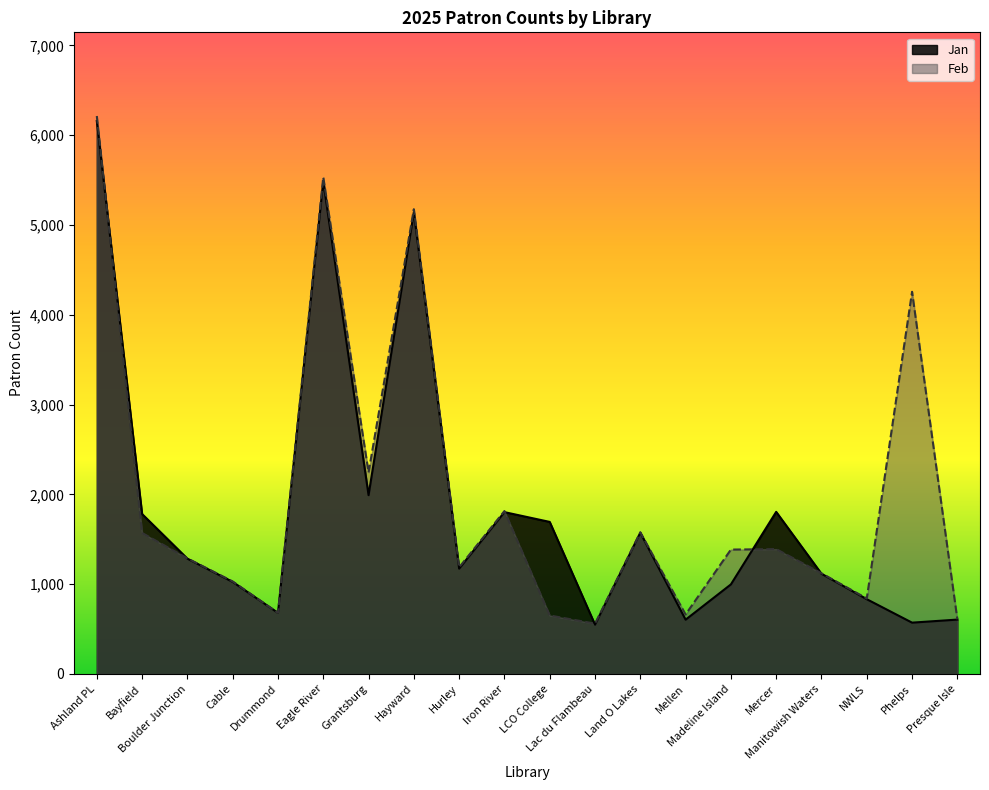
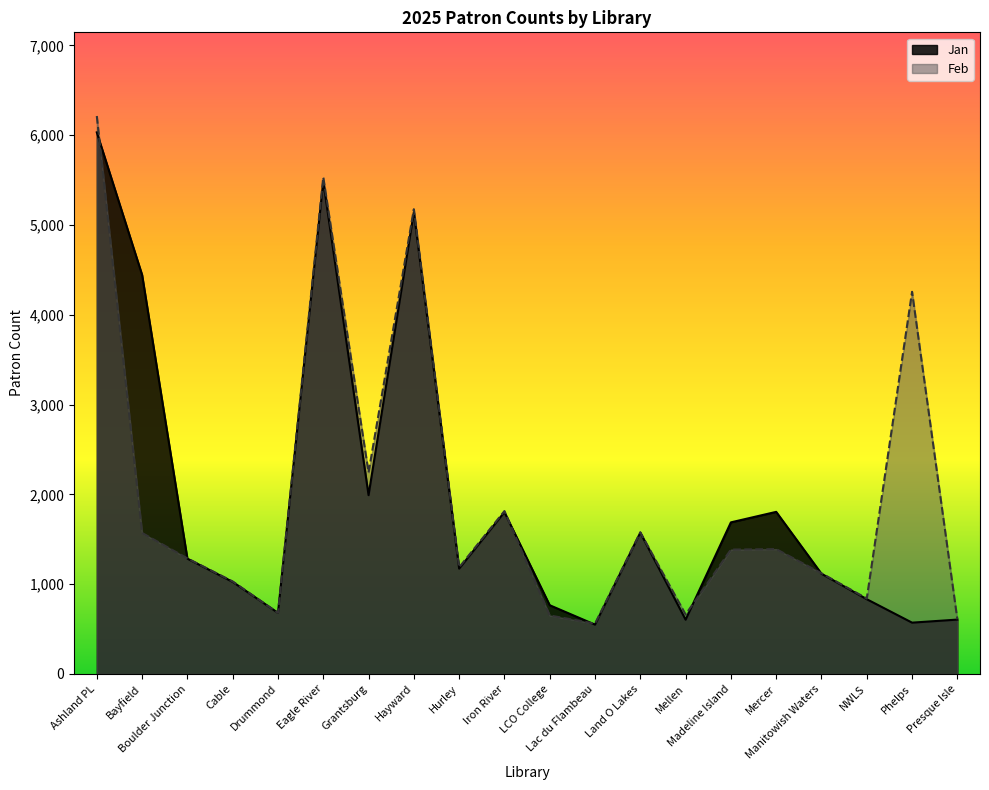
  {
    "Jan": {
-     "Ashland PL": "6,200",
-     "Bayfield": "1,800",
+     "Ashland PL": "6,000",
+     "Bayfield": "4,400",
      "Eagle River": "5,500",
      "Grantsburg": "2,000",
      "Hayward": "5,100",
-     "LCO College": "1,700",
+     "LCO College": "800",
      "Mellen": "600",
-     "Madeline Island": "1,000",
+     "Madeline Island": "1,700",
      "Mercer": "1,800",
      "Phelps": "600"
    },
    "Feb": {
      "Ashland PL": "6,200",
      "Bayfield": "1,600",
      "Eagle River": "5,500",
      "Grantsburg": "2,200",
      "Hayward": "5,200",
      "LCO College": "700",
      "Mellen": "700",
      "Madeline Island": "1,400",
      "Mercer": "1,400",
      "Phelps": "4,300"
    }
  }
